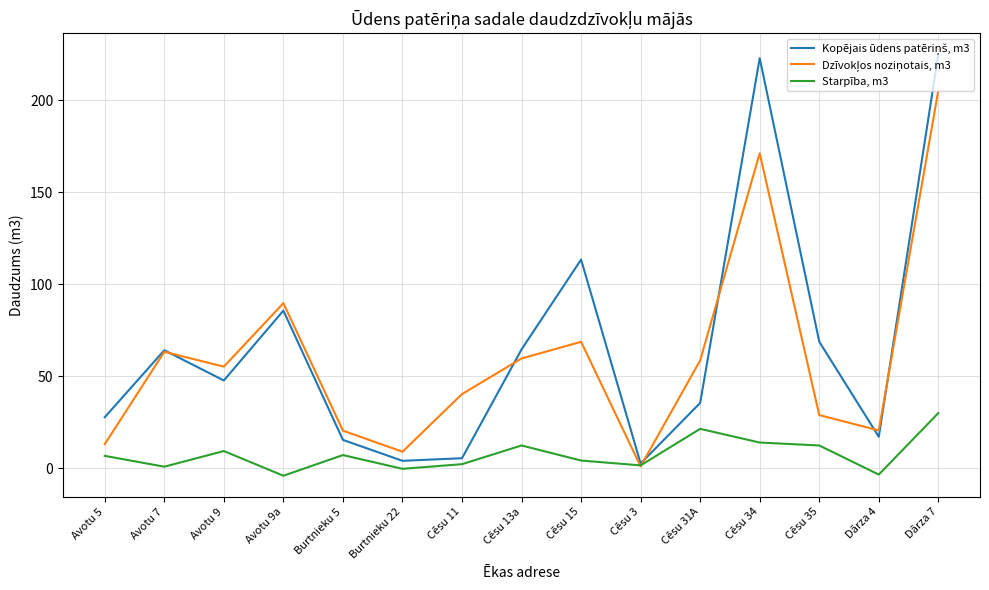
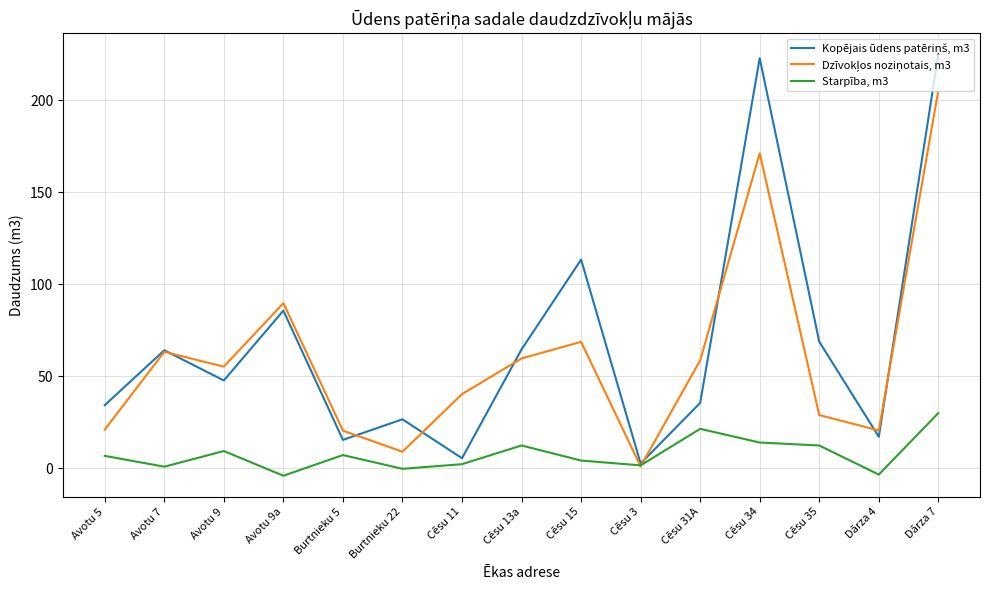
  {
    "Kopējais ūdens patēriņš, m3": {
-     "Avotu 5": 28,
+     "Avotu 5": 34,
      "Avotu 9": 48,
      "Avotu 9a": 86,
      "Burtnieku 5": 15,
-     "Burtnieku 22": 4,
+     "Burtnieku 22": 27,
      "Cēsu 11": 5,
      "Cēsu 13a": 65,
      "Cēsu 15": 113,
      "Cēsu 31A": 35,
      "Cēsu 34": 223,
      "Cēsu 35": 69,
      "Dārza 4": 17
    },
    "Dzīvokļos noziņotais, m3": {
-     "Avotu 5": 13,
+     "Avotu 5": 21,
      "Avotu 9": 55,
      "Avotu 9a": 90,
      "Burtnieku 5": 20,
      "Burtnieku 22": 9,
      "Cēsu 11": 40,
      "Cēsu 13a": 60,
      "Cēsu 15": 69,
      "Cēsu 31A": 59,
      "Cēsu 34": 171,
      "Cēsu 35": 29,
      "Dārza 4": 21
    },
    "Starpība, m3": {
      "Avotu 5": 7,
      "Avotu 7": 1,
      "Avotu 9": 9,
      "Avotu 9a": -4,
      "Burtnieku 5": 7,
      "Burtnieku 22": 0,
      "Cēsu 11": 2,
      "Cēsu 13a": 12,
      "Cēsu 15": 4,
      "Cēsu 31A": 21,
      "Cēsu 34": 14,
      "Cēsu 35": 12,
      "Dārza 4": -3,
      "Dārza 7": 30
    }
  }
